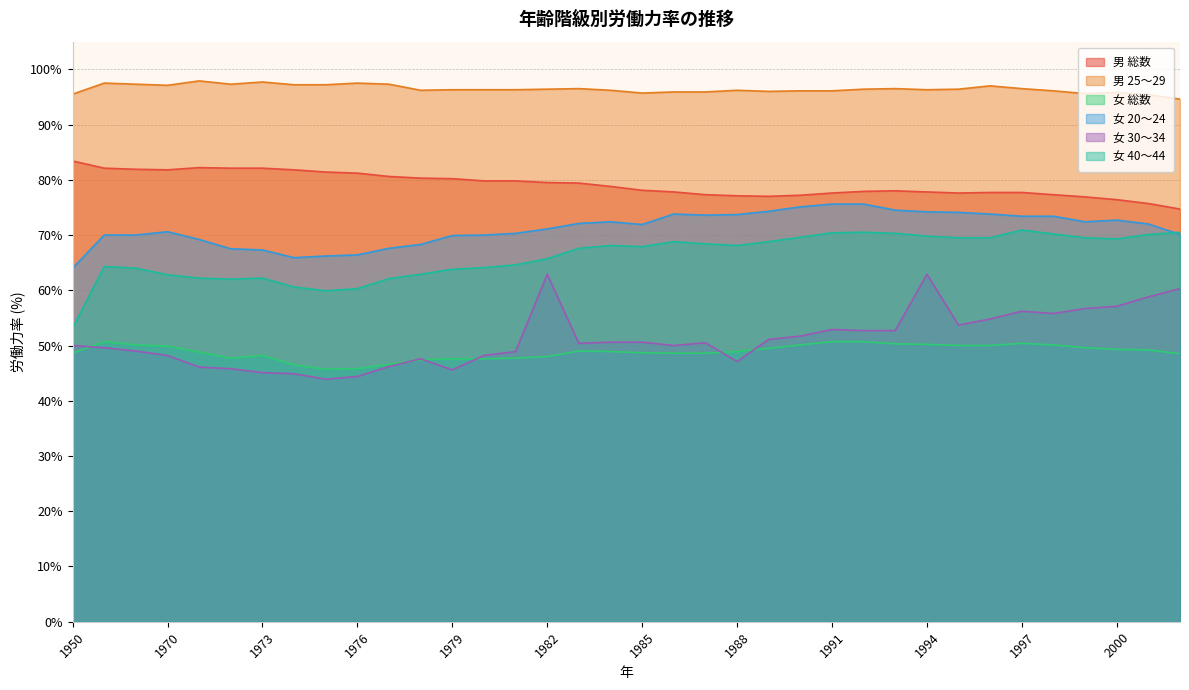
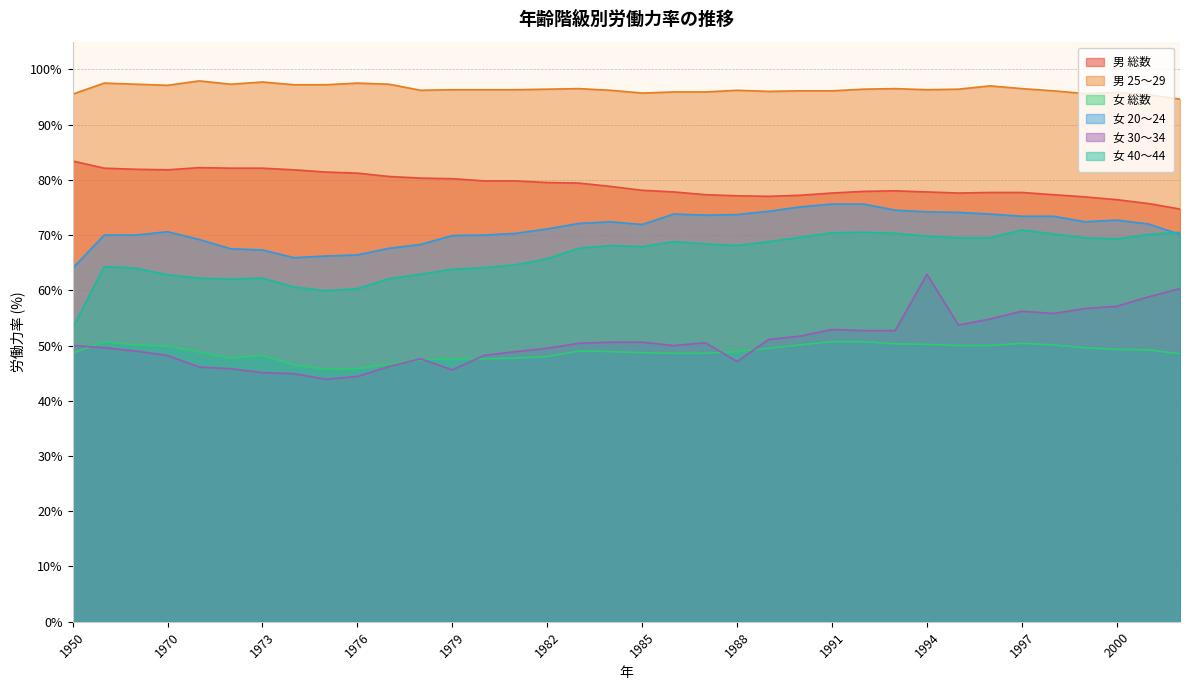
  {
    "女 30～34": {
      "1950": "50%",
      "1970": "48%",
      "1973": "45%",
      "1976": "44%",
      "1979": "46%",
-     "1982": "63%",
+     "1982": "50%",
      "1985": "51%",
      "1988": "47%",
      "1991": "53%",
      "1994": "63%",
      "1997": "56%",
      "2000": "57%"
    }
  }
